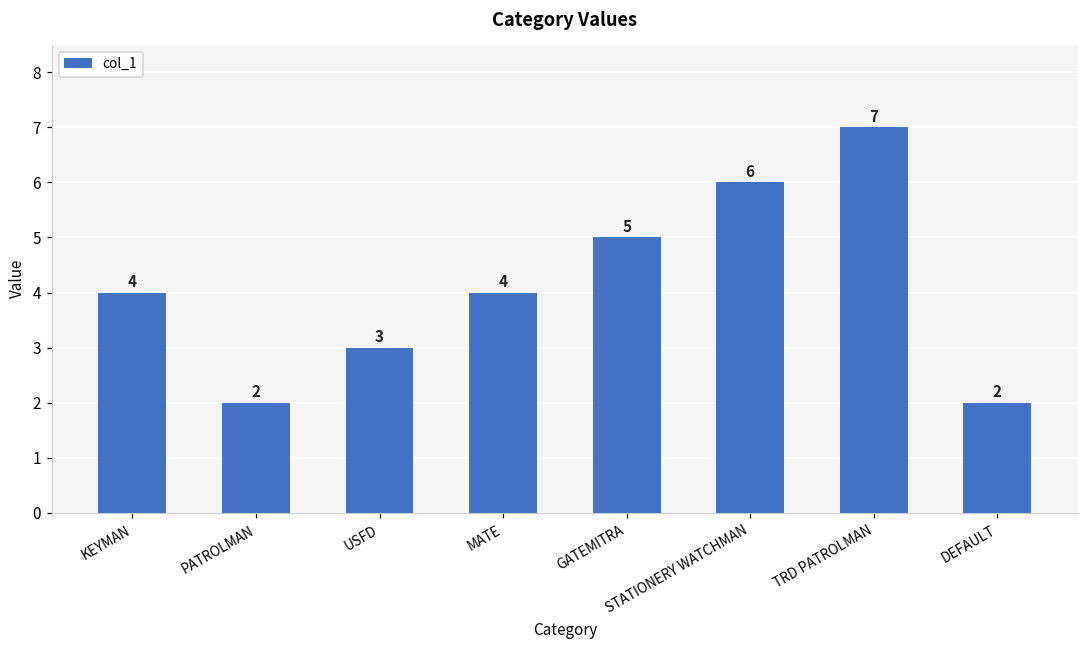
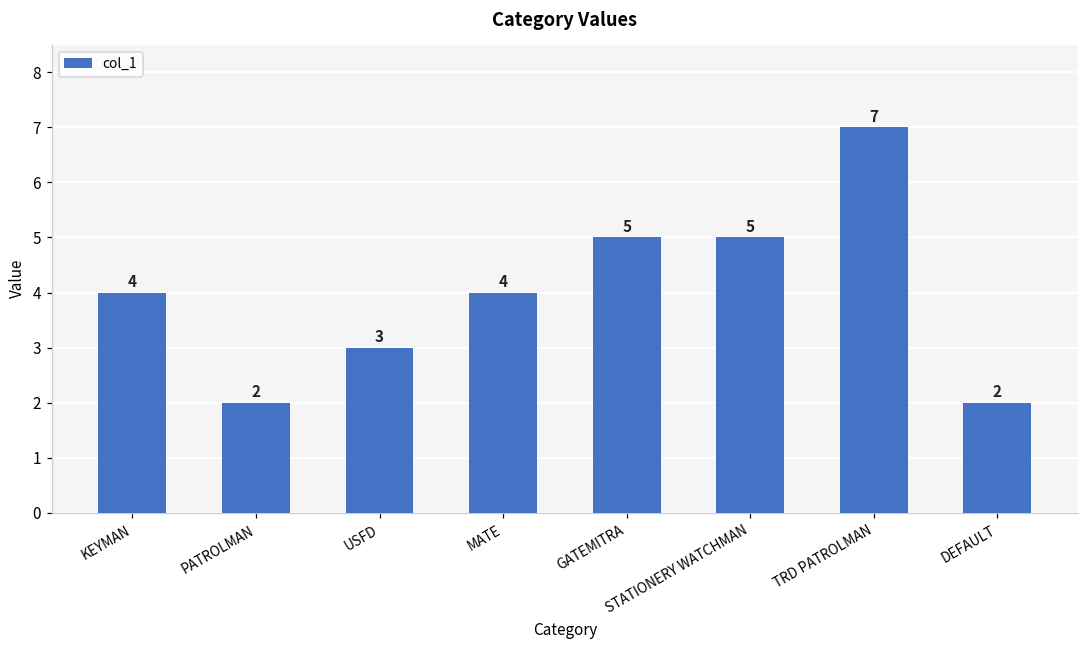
  {
    "KEYMAN": 4,
    "PATROLMAN": 2,
    "USFD": 3,
    "MATE": 4,
    "GATEMITRA": 5,
-   "STATIONERY WATCHMAN": 6,
+   "STATIONERY WATCHMAN": 5,
    "TRD PATROLMAN": 7,
    "DEFAULT": 2
  }
